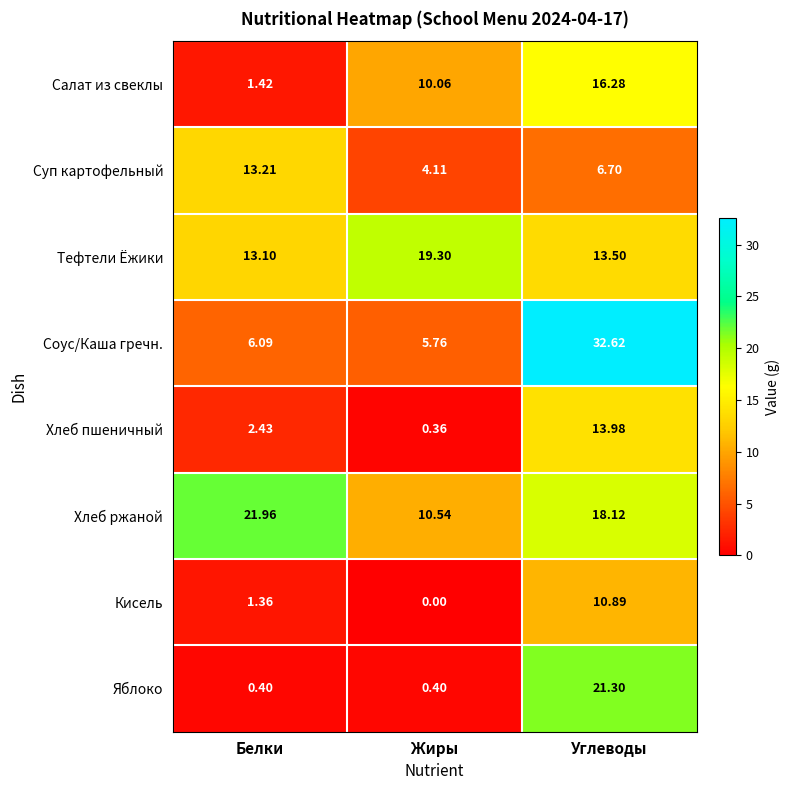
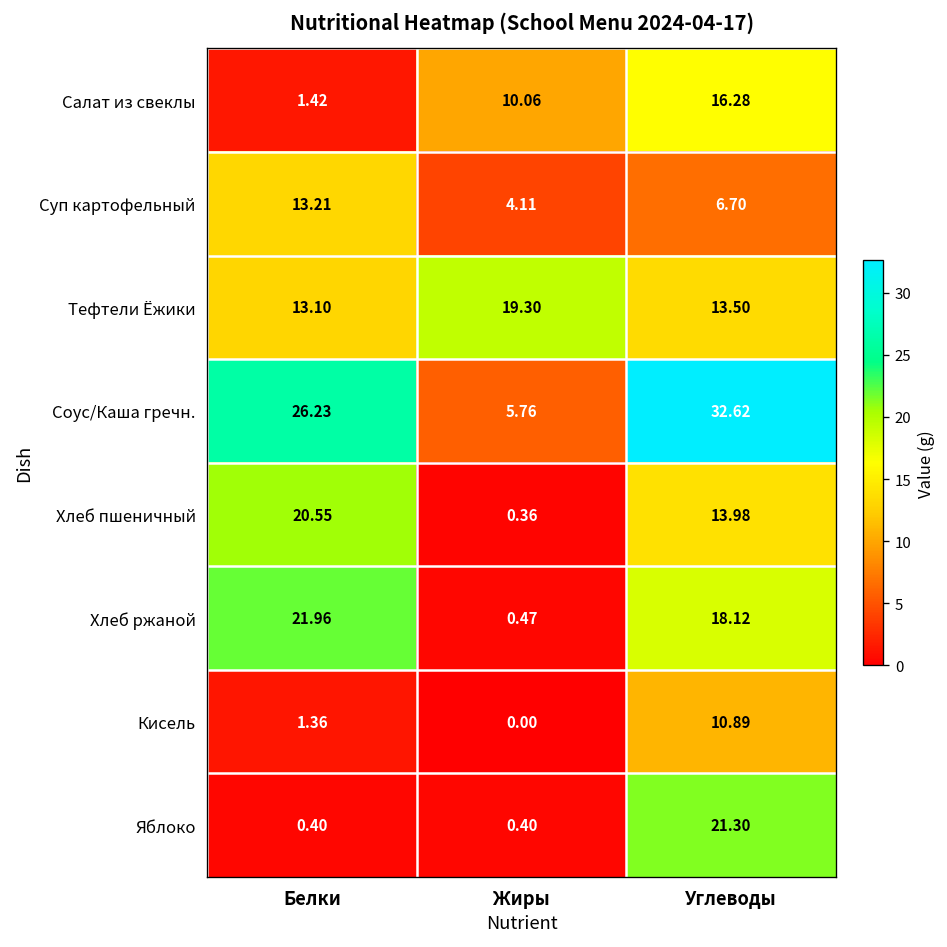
  {
    "Салат из свеклы": {
      "Белки": 1.42,
      "Жиры": 10.06,
      "Углеводы": 16.28
    },
    "Суп картофельный": {
      "Белки": 13.21,
      "Жиры": 4.11,
      "Углеводы": 6.70
    },
    "Тефтели Ёжики": {
      "Белки": 13.10,
      "Жиры": 19.30,
      "Углеводы": 13.50
    },
    "Соус/Каша гречн.": {
-     "Белки": 6.09,
+     "Белки": 26.23,
      "Жиры": 5.76,
      "Углеводы": 32.62
    },
    "Хлеб пшеничный": {
-     "Белки": 2.43,
+     "Белки": 20.55,
      "Жиры": 0.36,
      "Углеводы": 13.98
    },
    "Хлеб ржаной": {
      "Белки": 21.96,
-     "Жиры": 10.54,
+     "Жиры": 0.47,
      "Углеводы": 18.12
    },
    "Кисель": {
      "Белки": 1.36,
      "Жиры": 0.00,
      "Углеводы": 10.89
    },
    "Яблоко": {
      "Белки": 0.40,
      "Жиры": 0.40,
      "Углеводы": 21.30
    }
  }
